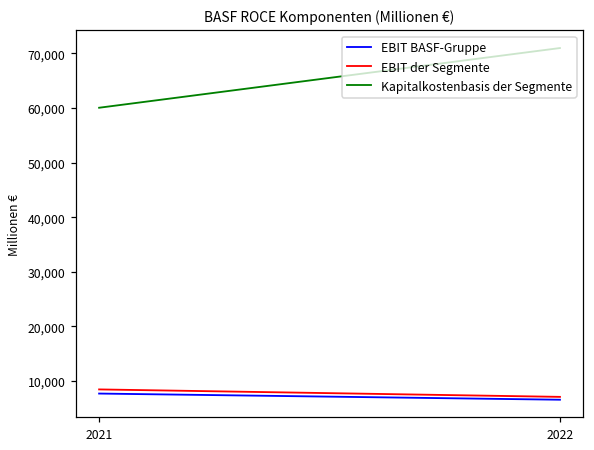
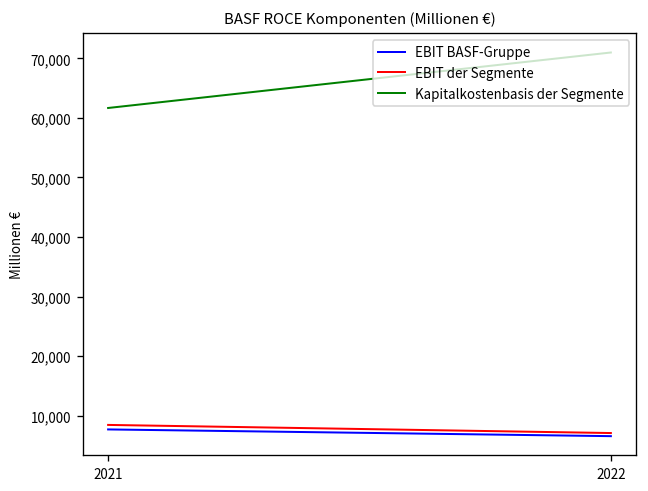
  {
    "EBIT BASF-Gruppe": {
      "2021": "8,000",
      "2022": "7,000"
    },
    "EBIT der Segmente": {
      "2021": "8,000",
      "2022": "7,000"
    },
    "Kapitalkostenbasis der Segmente": {
-     "2021": "60,000"
+     "2021": "62,000"
    }
  }
